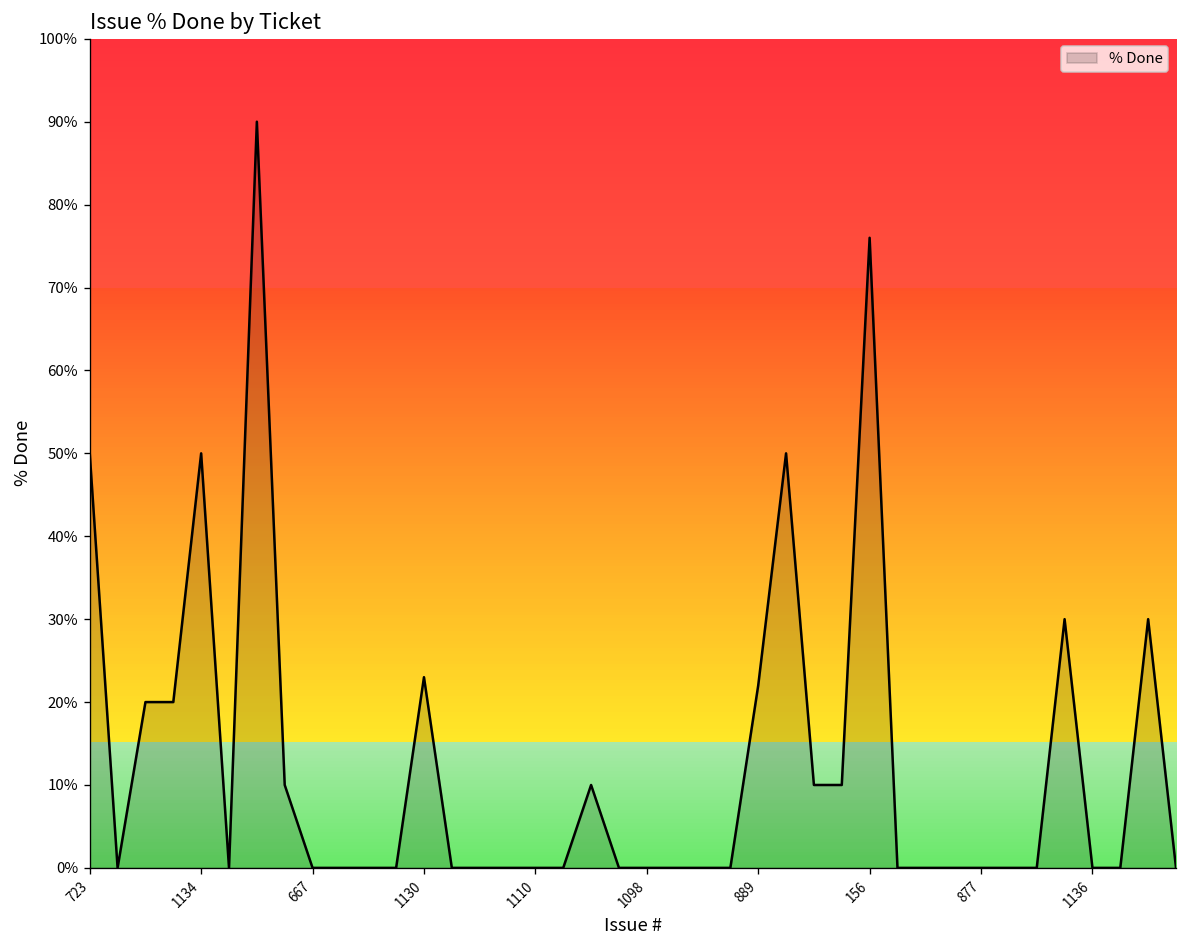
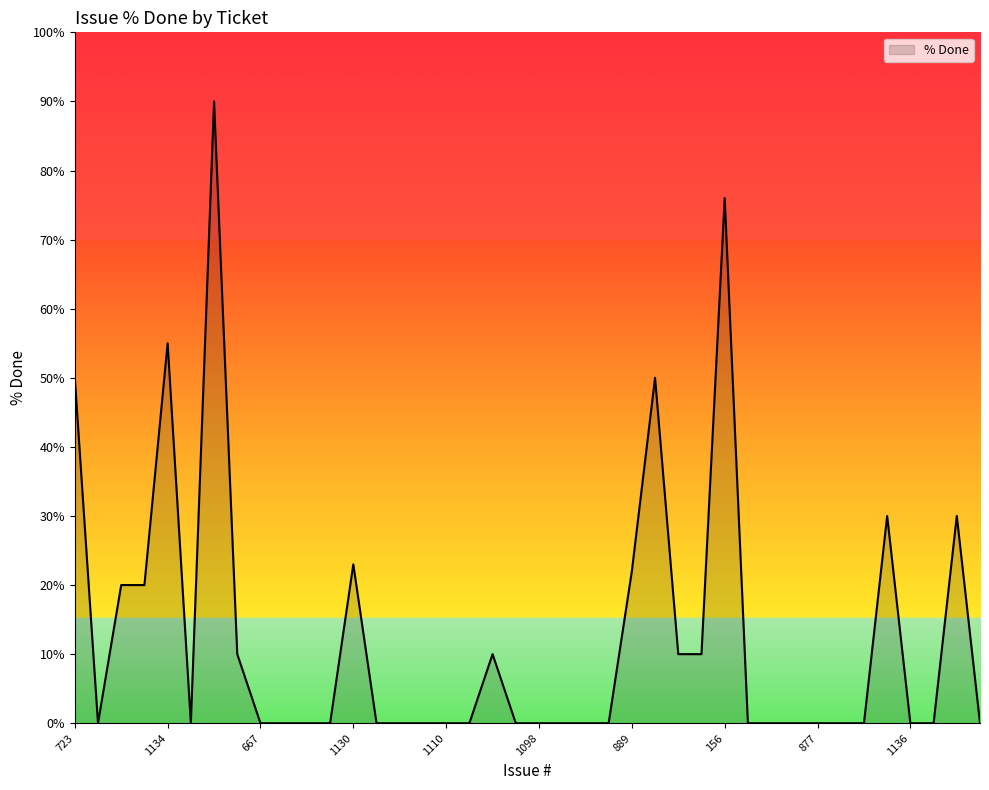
  {
    "723": "50%",
-   "1134": "50%",
+   "1134": "55%",
    "667": "0%",
    "1130": "23%",
    "1110": "0%",
    "1098": "0%",
    "889": "22%",
    "156": "76%",
    "877": "0%",
    "1136": "0%"
  }
